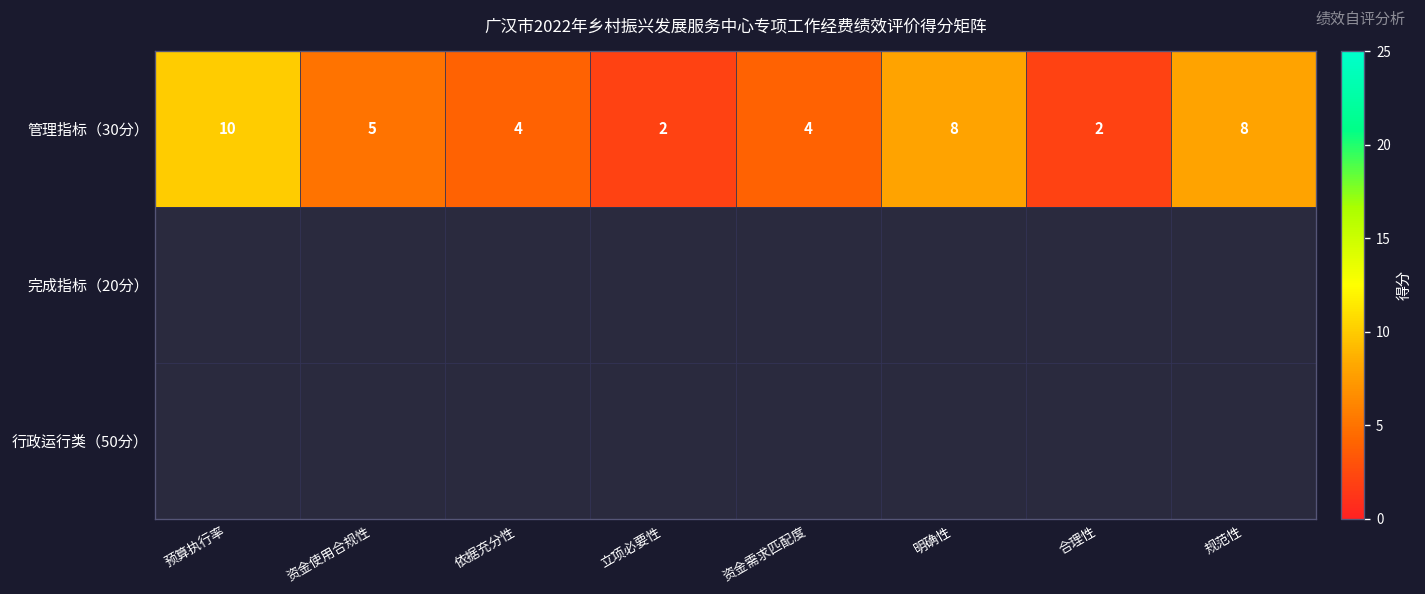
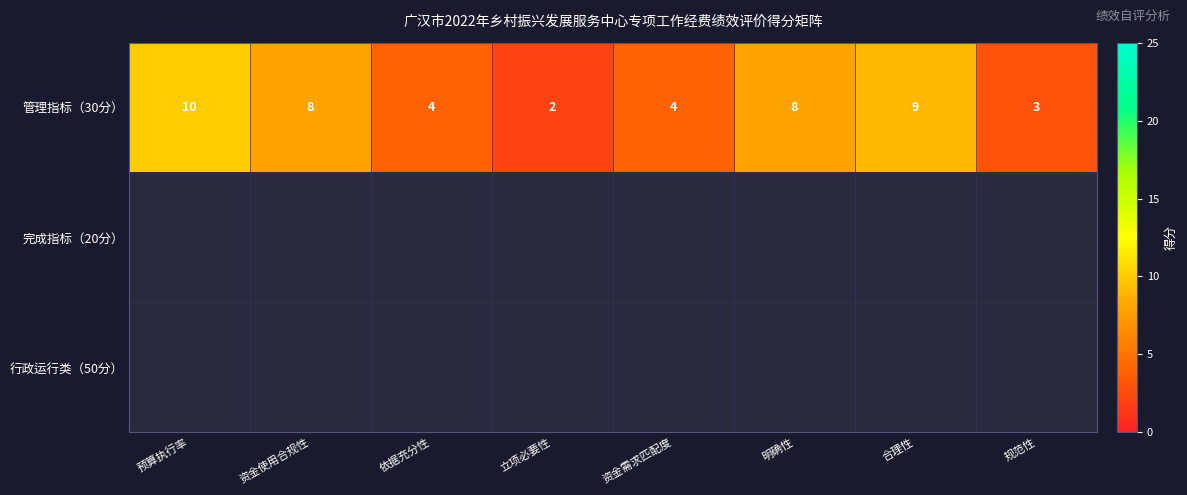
  {
    "管理指标（30分）": {
      "预算执行率": 10,
-     "资金使用合规性": 5,
+     "资金使用合规性": 8,
      "依据充分性": 4,
      "立项必要性": 2,
      "资金需求匹配度": 4,
      "明确性": 8,
-     "合理性": 2,
-     "规范性": 8
+     "合理性": 9,
+     "规范性": 3
    }
  }
